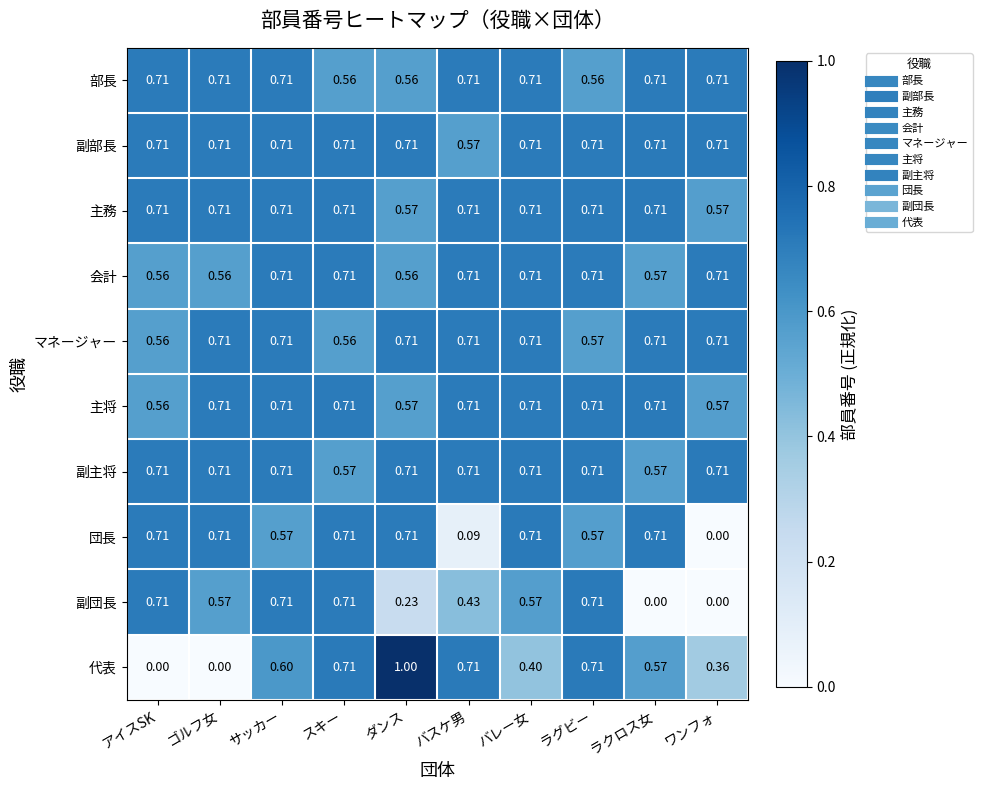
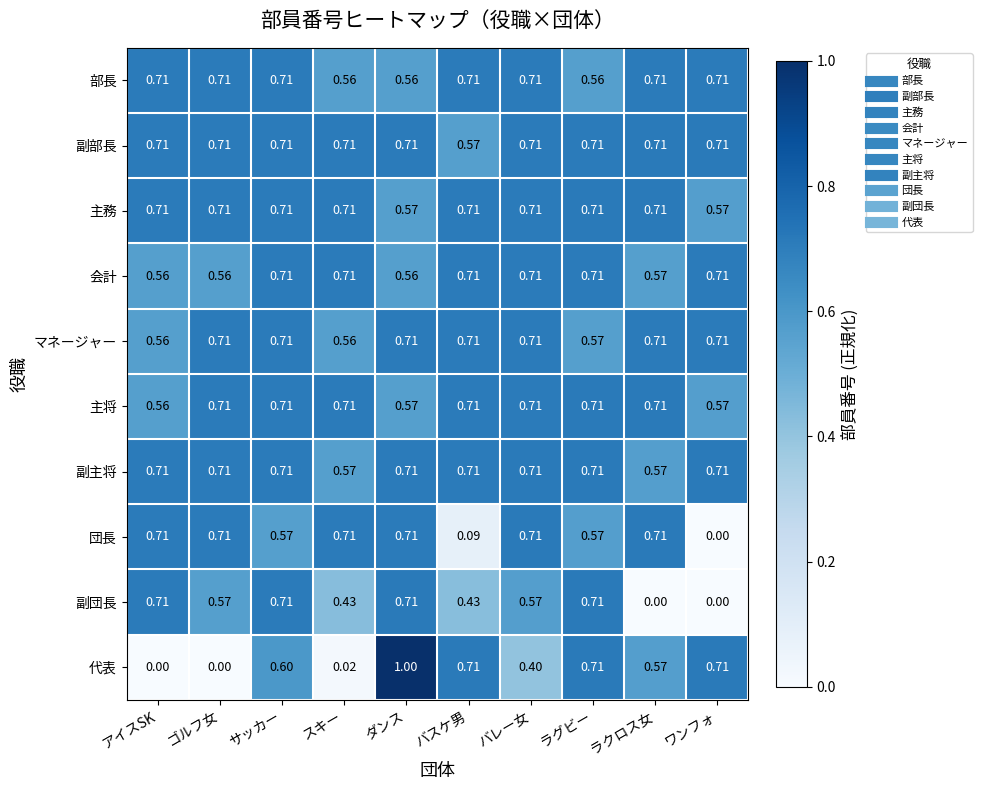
  {
    "部長": {
      "アイスSK": 0.71,
      "ゴルフ女": 0.71,
      "サッカー": 0.71,
      "スキー": 0.56,
      "ダンス": 0.56,
      "バスケ男": 0.71,
      "バレー女": 0.71,
      "ラグビー": 0.56,
      "ラクロス女": 0.71,
      "ワンフォ": 0.71
    },
    "副部長": {
      "アイスSK": 0.71,
      "ゴルフ女": 0.71,
      "サッカー": 0.71,
      "スキー": 0.71,
      "ダンス": 0.71,
      "バスケ男": 0.57,
      "バレー女": 0.71,
      "ラグビー": 0.71,
      "ラクロス女": 0.71,
      "ワンフォ": 0.71
    },
    "主務": {
      "アイスSK": 0.71,
      "ゴルフ女": 0.71,
      "サッカー": 0.71,
      "スキー": 0.71,
      "ダンス": 0.57,
      "バスケ男": 0.71,
      "バレー女": 0.71,
      "ラグビー": 0.71,
      "ラクロス女": 0.71,
      "ワンフォ": 0.57
    },
    "会計": {
      "アイスSK": 0.56,
      "ゴルフ女": 0.56,
      "サッカー": 0.71,
      "スキー": 0.71,
      "ダンス": 0.56,
      "バスケ男": 0.71,
      "バレー女": 0.71,
      "ラグビー": 0.71,
      "ラクロス女": 0.57,
      "ワンフォ": 0.71
    },
    "マネージャー": {
      "アイスSK": 0.56,
      "ゴルフ女": 0.71,
      "サッカー": 0.71,
      "スキー": 0.56,
      "ダンス": 0.71,
      "バスケ男": 0.71,
      "バレー女": 0.71,
      "ラグビー": 0.57,
      "ラクロス女": 0.71,
      "ワンフォ": 0.71
    },
    "主将": {
      "アイスSK": 0.56,
      "ゴルフ女": 0.71,
      "サッカー": 0.71,
      "スキー": 0.71,
      "ダンス": 0.57,
      "バスケ男": 0.71,
      "バレー女": 0.71,
      "ラグビー": 0.71,
      "ラクロス女": 0.71,
      "ワンフォ": 0.57
    },
    "副主将": {
      "アイスSK": 0.71,
      "ゴルフ女": 0.71,
      "サッカー": 0.71,
      "スキー": 0.57,
      "ダンス": 0.71,
      "バスケ男": 0.71,
      "バレー女": 0.71,
      "ラグビー": 0.71,
      "ラクロス女": 0.57,
      "ワンフォ": 0.71
    },
    "団長": {
      "アイスSK": 0.71,
      "ゴルフ女": 0.71,
      "サッカー": 0.57,
      "スキー": 0.71,
      "ダンス": 0.71,
      "バスケ男": 0.09,
      "バレー女": 0.71,
      "ラグビー": 0.57,
      "ラクロス女": 0.71,
      "ワンフォ": 0.00
    },
    "副団長": {
      "アイスSK": 0.71,
      "ゴルフ女": 0.57,
      "サッカー": 0.71,
-     "スキー": 0.71,
-     "ダンス": 0.23,
+     "スキー": 0.43,
+     "ダンス": 0.71,
      "バスケ男": 0.43,
      "バレー女": 0.57,
      "ラグビー": 0.71,
      "ラクロス女": 0.00,
      "ワンフォ": 0.00
    },
    "代表": {
      "アイスSK": 0.00,
      "ゴルフ女": 0.00,
      "サッカー": 0.60,
-     "スキー": 0.71,
+     "スキー": 0.02,
      "ダンス": 1.00,
      "バスケ男": 0.71,
      "バレー女": 0.40,
      "ラグビー": 0.71,
      "ラクロス女": 0.57,
-     "ワンフォ": 0.36
+     "ワンフォ": 0.71
    }
  }
